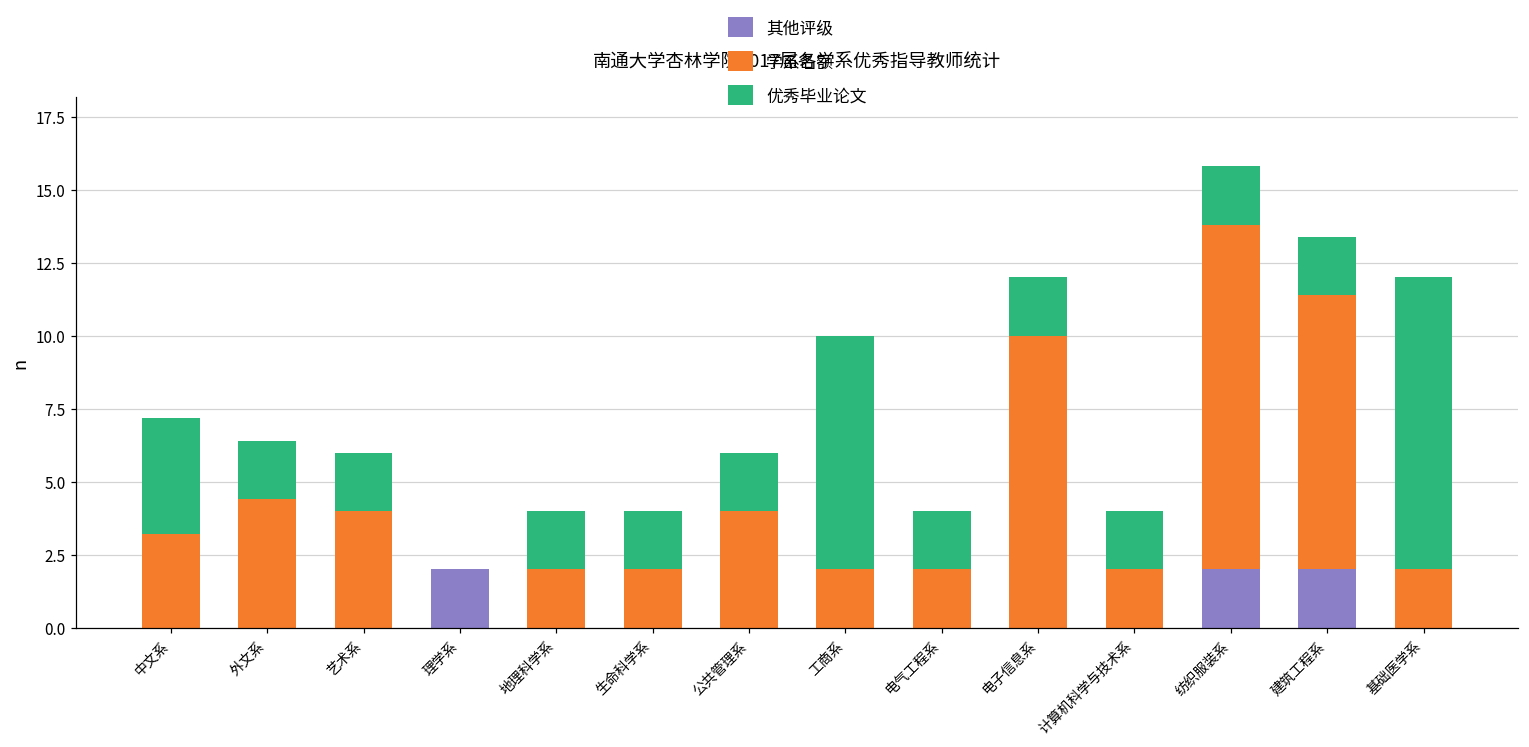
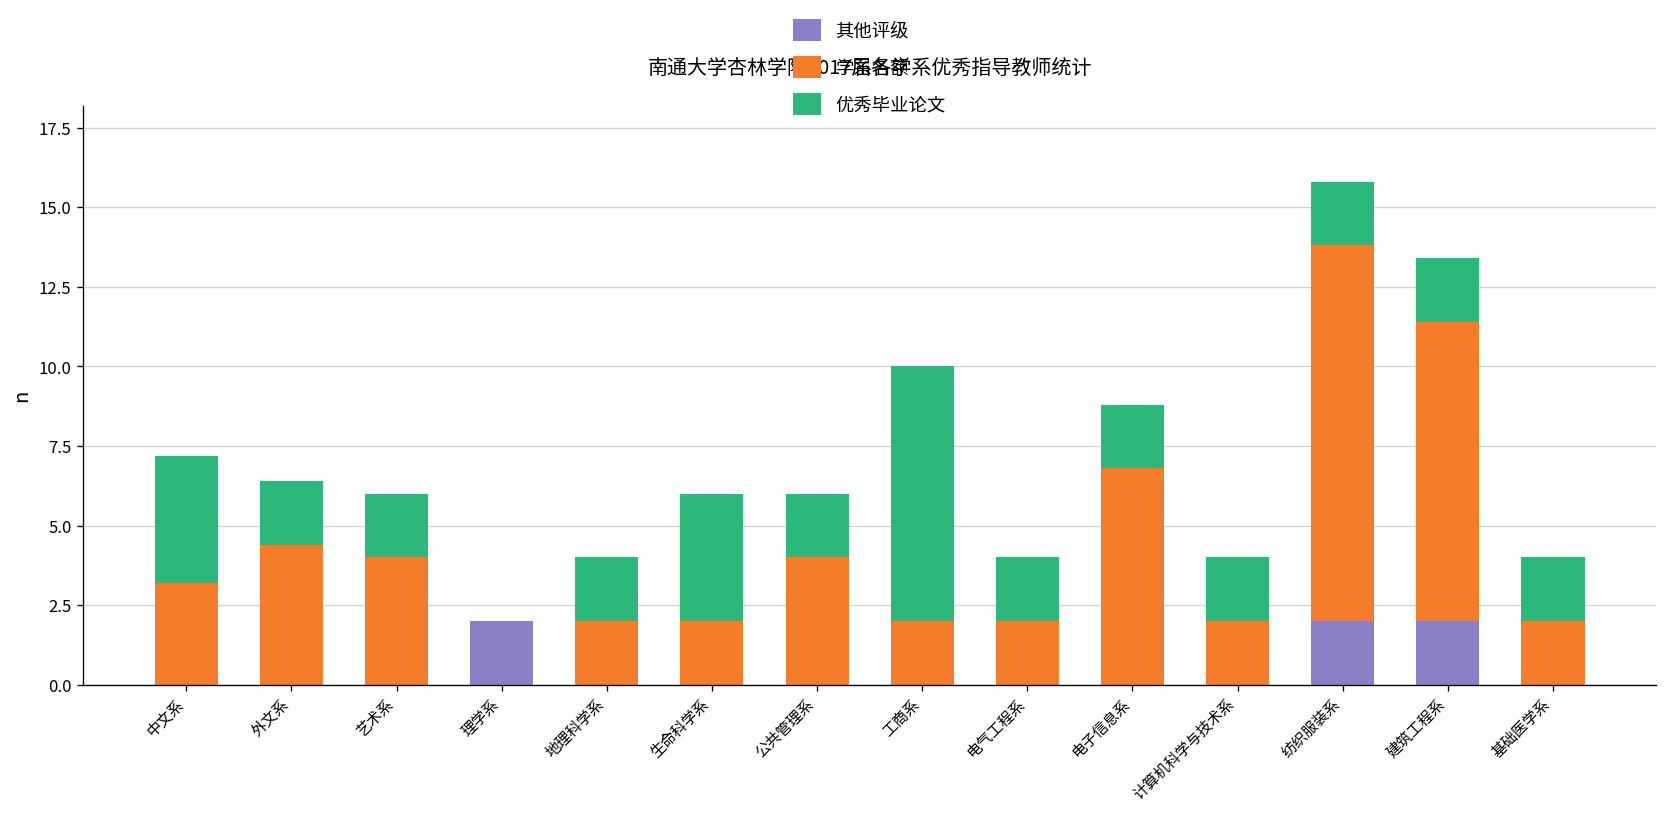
  {
    "其他评级": {
      "中文系": 0.0,
      "外文系": 0.0,
      "艺术系": 0.0,
      "理学系": 2.0,
      "地理科学系": 0.0,
      "生命科学系": 0.0,
      "公共管理系": 0.0,
      "工商系": 0.0,
      "电气工程系": 0.0,
      "电子信息系": 0.0,
      "计算机科学与技术系": 0.0,
      "纺织服装系": 2.0,
      "建筑工程系": 2.0,
      "基础医学系": 0.0
    },
    "学系名额": {
      "中文系": 3.2,
      "外文系": 4.4,
      "艺术系": 4.0,
      "理学系": 0.0,
      "地理科学系": 2.0,
      "生命科学系": 2.0,
      "公共管理系": 4.0,
      "工商系": 2.0,
      "电气工程系": 2.0,
-     "电子信息系": 10.0,
+     "电子信息系": 6.8,
      "计算机科学与技术系": 2.0,
      "纺织服装系": 11.8,
      "建筑工程系": 9.4,
      "基础医学系": 2.0
    },
    "优秀毕业论文": {
      "中文系": 4.0,
      "外文系": 2.0,
      "艺术系": 2.0,
      "理学系": 0.0,
      "地理科学系": 2.0,
-     "生命科学系": 2.0,
+     "生命科学系": 4.0,
      "公共管理系": 2.0,
      "工商系": 8.0,
      "电气工程系": 2.0,
      "电子信息系": 2.0,
      "计算机科学与技术系": 2.0,
      "纺织服装系": 2.0,
      "建筑工程系": 2.0,
-     "基础医学系": 10.0
+     "基础医学系": 2.0
    }
  }
